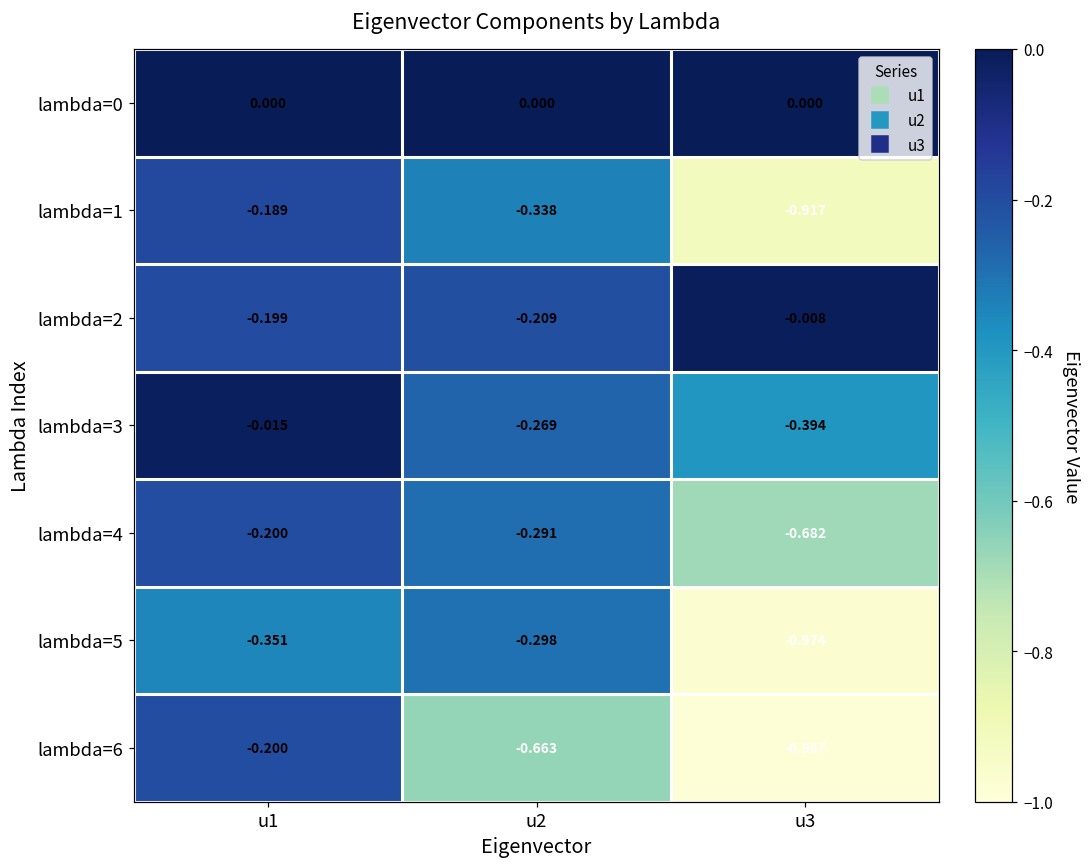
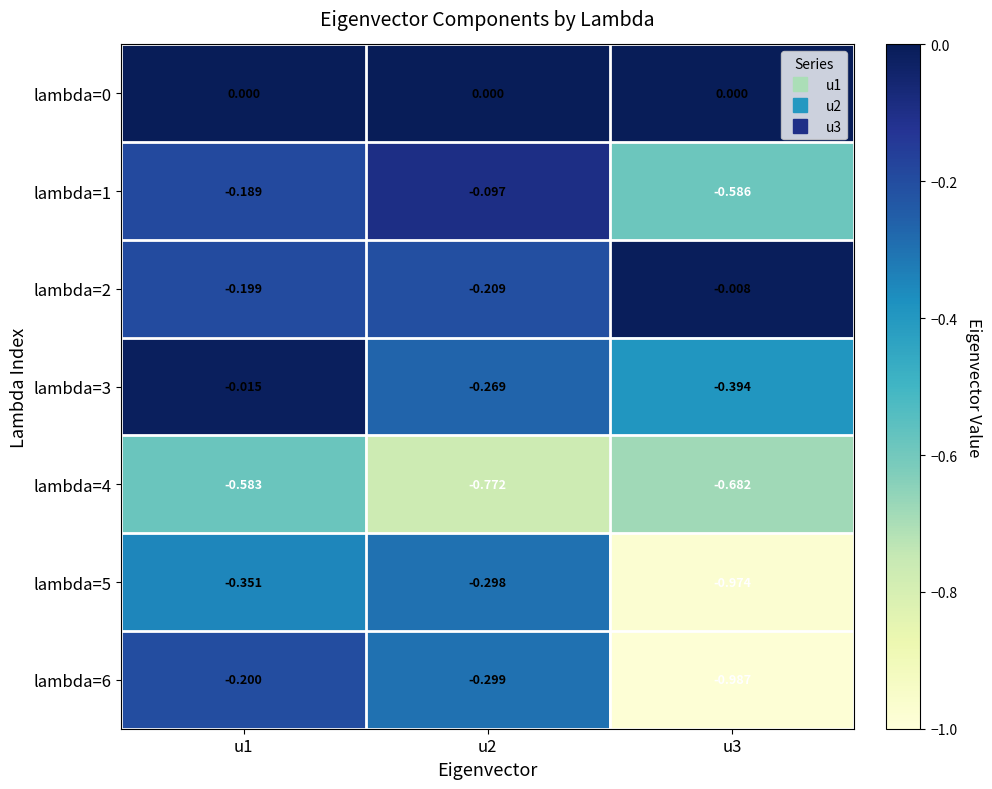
  {
    "lambda=0": {
      "u1": 0.000,
      "u2": 0.000,
      "u3": 0.000
    },
    "lambda=1": {
      "u1": -0.189,
-     "u2": -0.338,
-     "u3": -0.917
+     "u2": -0.097,
+     "u3": -0.586
    },
    "lambda=2": {
      "u1": -0.199,
      "u2": -0.209,
      "u3": -0.008
    },
    "lambda=3": {
      "u1": -0.015,
      "u2": -0.269,
      "u3": -0.394
    },
    "lambda=4": {
-     "u1": -0.200,
-     "u2": -0.291,
+     "u1": -0.583,
+     "u2": -0.772,
      "u3": -0.682
    },
    "lambda=5": {
      "u1": -0.351,
      "u2": -0.298
    },
    "lambda=6": {
      "u1": -0.200,
-     "u2": -0.663
+     "u2": -0.299
    }
  }
